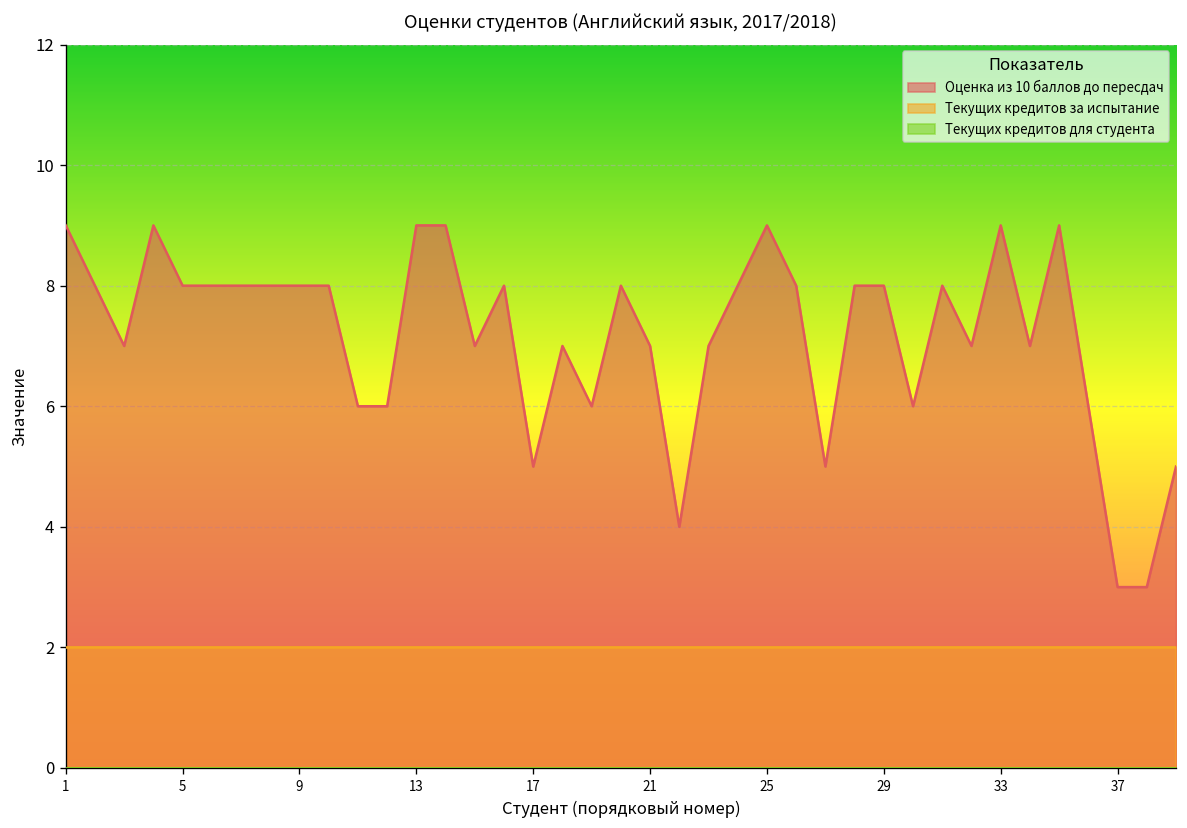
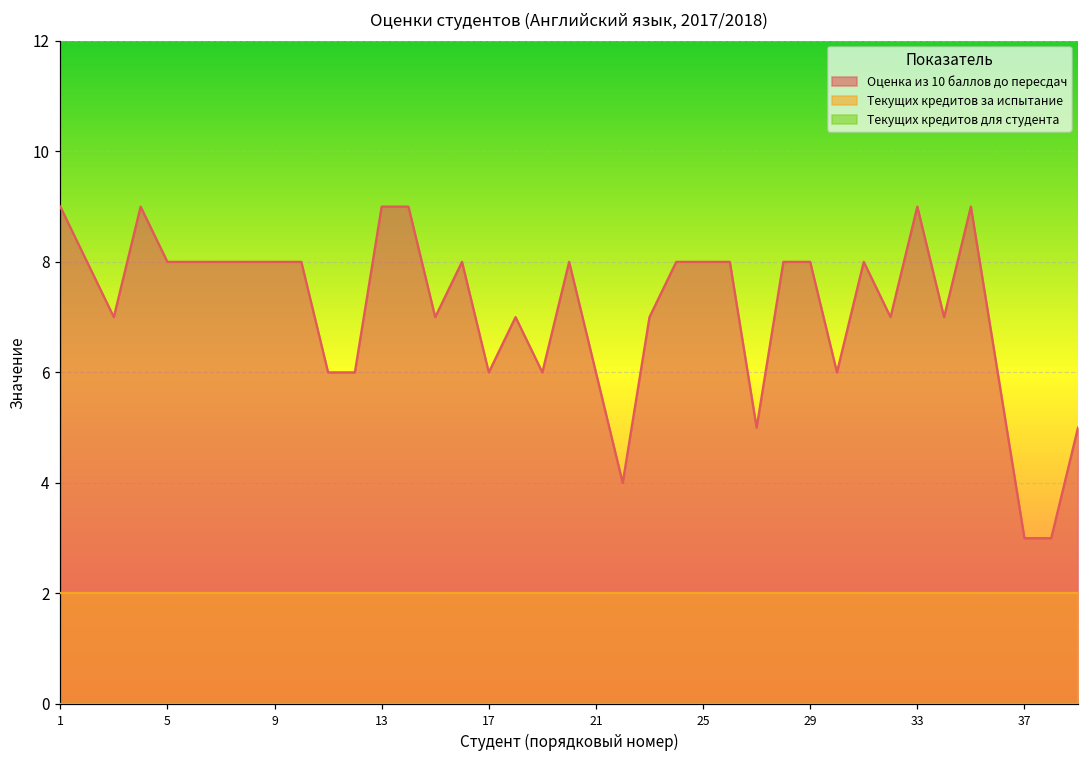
  {
    "Оценка из 10 баллов до пересдач": {
      "1": 9,
      "5": 8,
      "9": 8,
      "13": 9,
-     "17": 5,
-     "21": 7,
-     "25": 9,
+     "17": 6,
+     "21": 6,
+     "25": 8,
      "29": 8,
      "33": 9,
      "37": 3
    },
    "Текущих кредитов за испытание": {
      "1": 2,
      "5": 2,
      "9": 2,
      "13": 2,
      "17": 2,
      "21": 2,
      "25": 2,
      "29": 2,
      "33": 2,
      "37": 2
    },
    "Текущих кредитов для студента": {
      "1": 0,
      "5": 0,
      "9": 0,
      "13": 0,
      "17": 0,
      "21": 0,
      "25": 0,
      "29": 0,
      "33": 0,
      "37": 0
    }
  }
